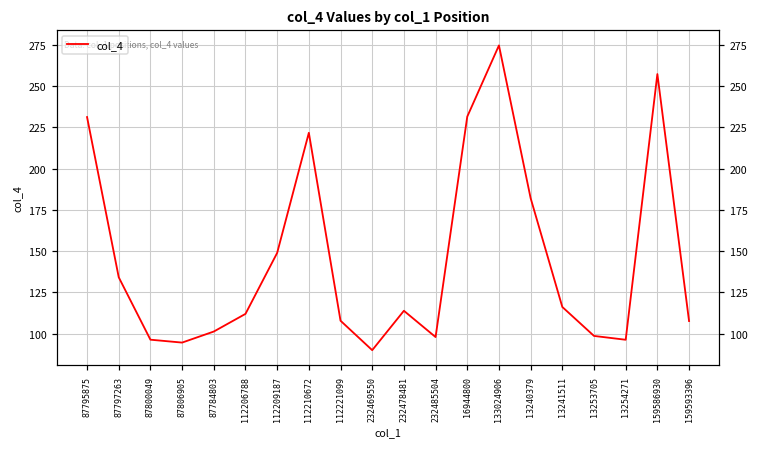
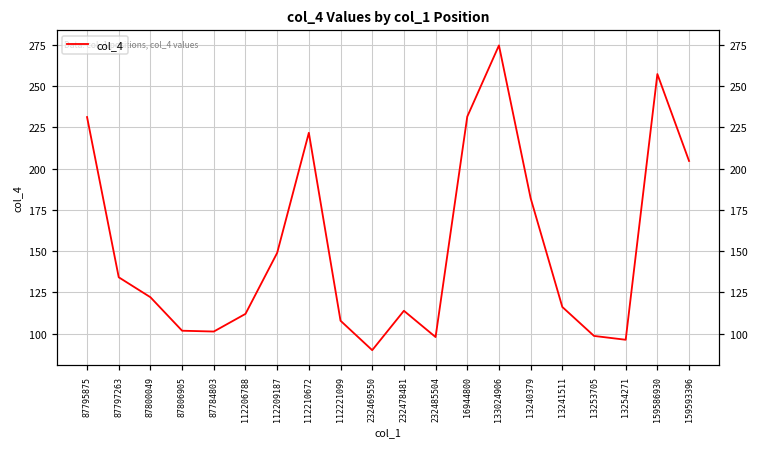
  {
    "87795875": 231,
    "87797263": 134,
-   "87800049": 96,
-   "87806905": 95,
+   "87800049": 122,
+   "87806905": 102,
    "87784803": 101,
    "112206788": 112,
    "112209187": 149,
    "112210672": 222,
    "112221099": 108,
    "232469550": 90,
    "232478481": 114,
    "232485504": 98,
    "16944800": 231,
    "133024906": 275,
    "13240379": 182,
    "13241511": 116,
    "13253705": 99,
    "13254271": 96,
    "159586930": 257,
-   "159593396": 108
+   "159593396": 205
  }
